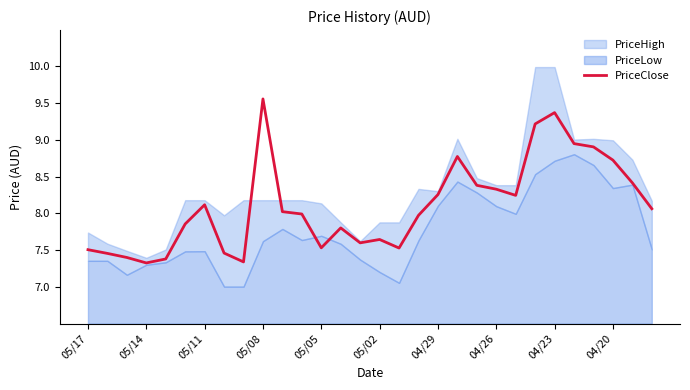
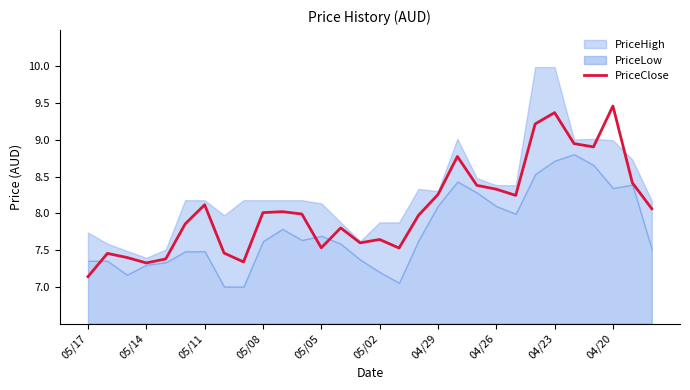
  {
    "PriceClose": {
-     "05/17": 7.5,
+     "05/17": 7.1,
      "05/11": 8.1,
-     "05/08": 9.5,
+     "05/08": 8.0,
      "05/05": 7.5,
      "05/02": 7.6,
      "04/29": 8.3,
      "04/26": 8.3,
      "04/23": 9.4,
-     "04/20": 8.7
+     "04/20": 9.5
    }
  }
